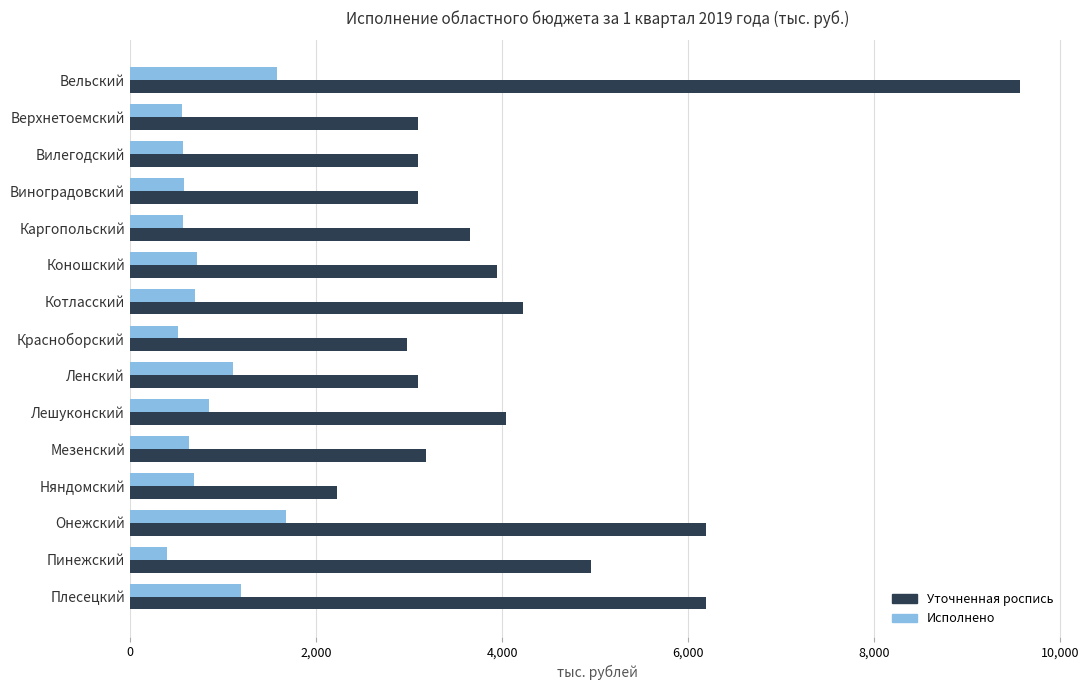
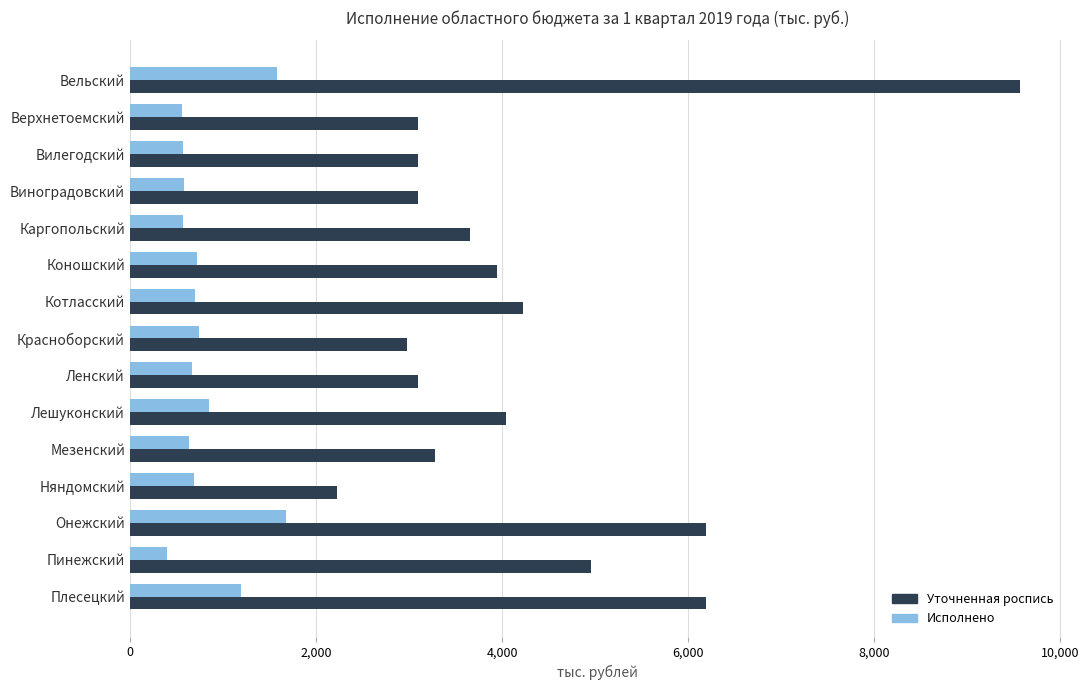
  {
    "Уточненная роспись": {
      "Вельский": "9,600",
      "Верхнетоемский": "3,100",
      "Вилегодский": "3,100",
      "Виноградовский": "3,100",
      "Каргопольский": "3,700",
      "Коношский": "3,900",
      "Котласский": "4,200",
      "Красноборский": "3,000",
      "Ленский": "3,100",
      "Лешуконский": "4,000",
-     "Мезенский": "3,200",
+     "Мезенский": "3,300",
      "Няндомский": "2,200",
      "Онежский": "6,200",
      "Пинежский": "5,000",
      "Плесецкий": "6,200"
    },
    "Исполнено": {
      "Вельский": "1,600",
      "Верхнетоемский": "600",
      "Вилегодский": "600",
      "Виноградовский": "600",
      "Каргопольский": "600",
      "Коношский": "700",
      "Котласский": "700",
-     "Красноборский": "500",
-     "Ленский": "1,100",
+     "Красноборский": "700",
+     "Ленский": "700",
      "Лешуконский": "800",
      "Мезенский": "600",
      "Няндомский": "700",
      "Онежский": "1,700",
      "Пинежский": "400",
      "Плесецкий": "1,200"
    }
  }
